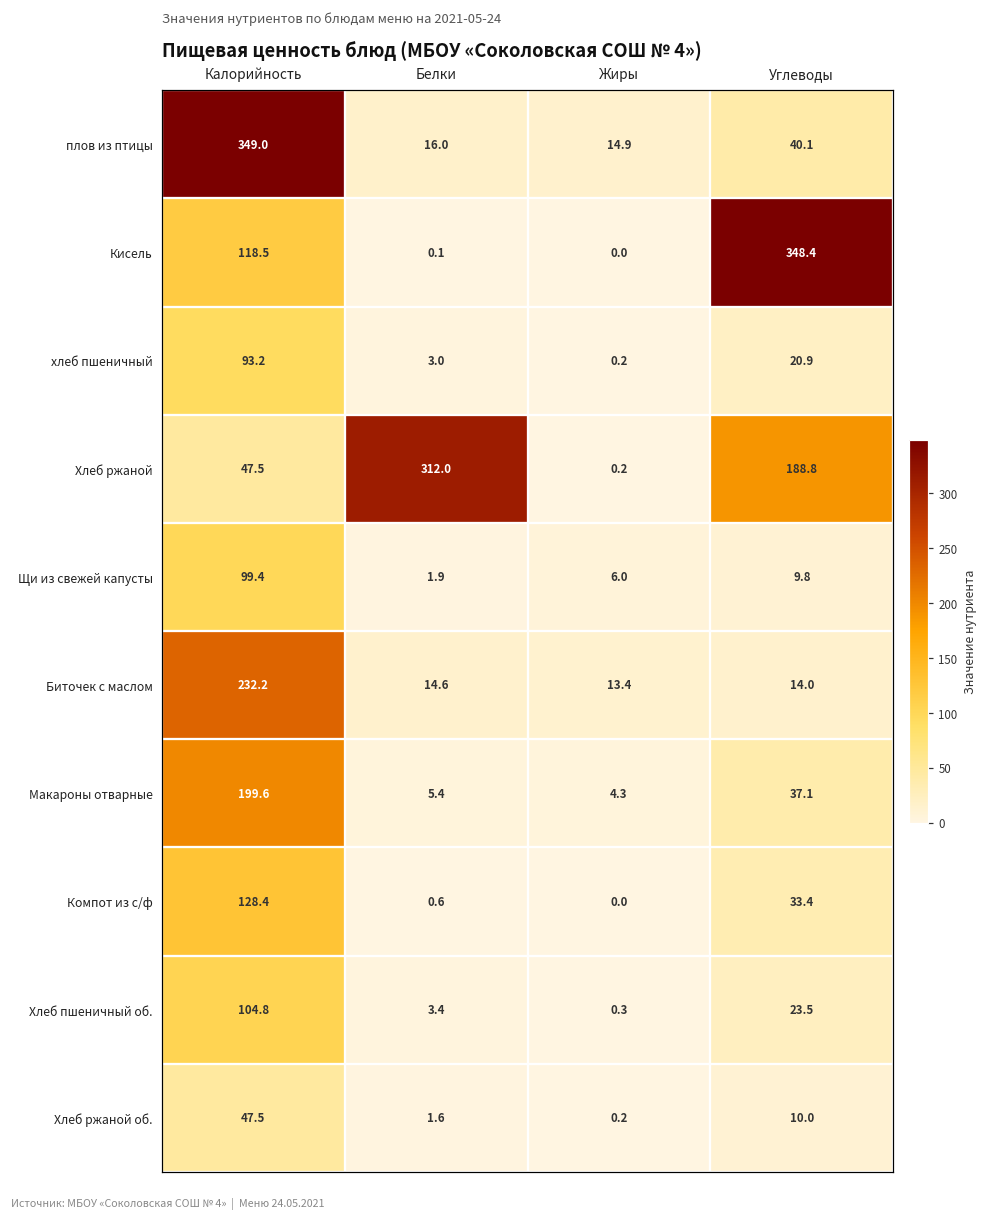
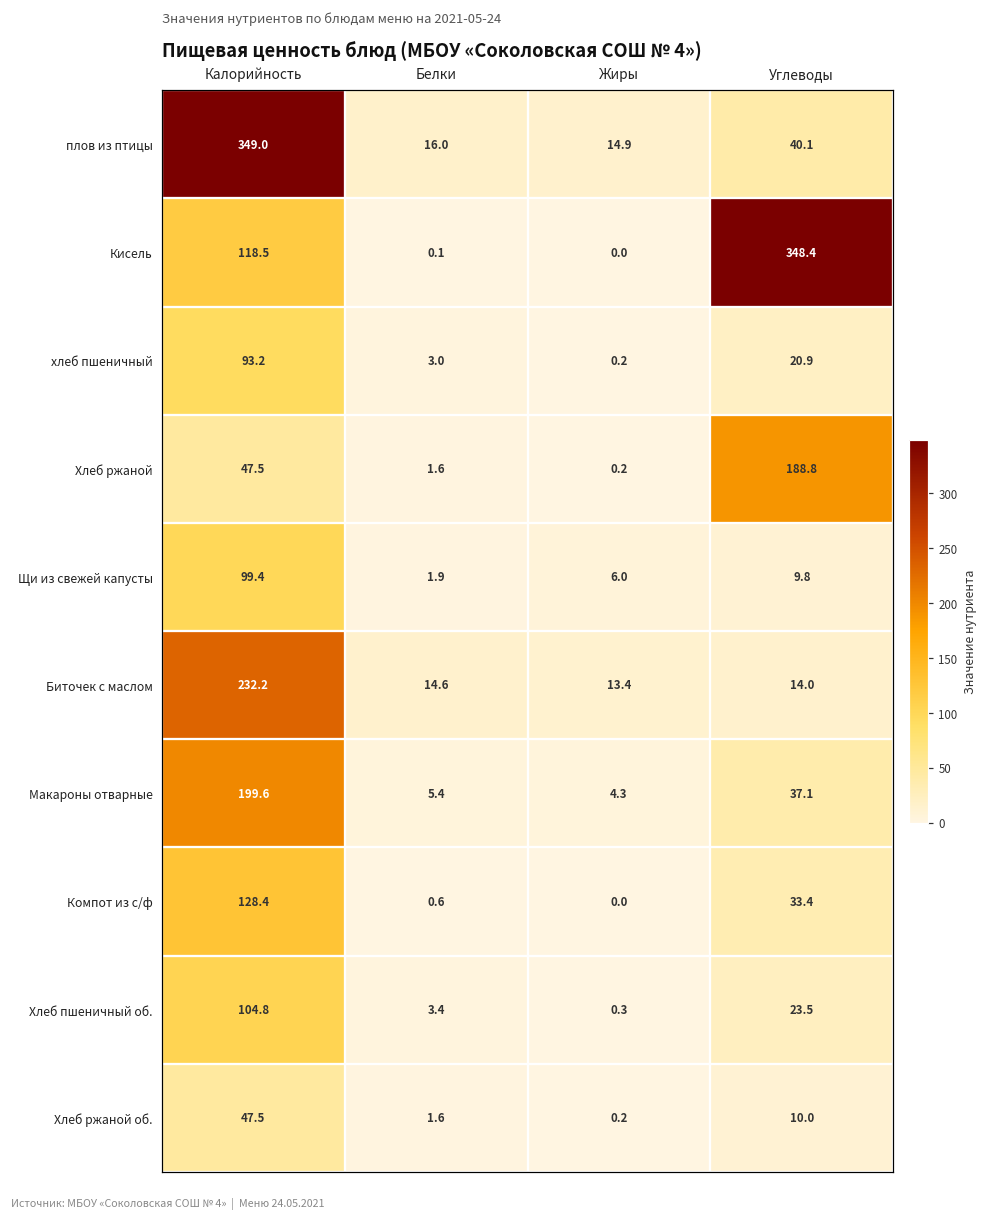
  {
    "плов из птицы": {
      "Калорийность": 349.0,
      "Белки": 16.0,
      "Жиры": 14.9,
      "Углеводы": 40.1
    },
    "Кисель": {
      "Калорийность": 118.5,
      "Белки": 0.1,
      "Жиры": 0.0,
      "Углеводы": 348.4
    },
    "хлеб пшеничный": {
      "Калорийность": 93.2,
      "Белки": 3.0,
      "Жиры": 0.2,
      "Углеводы": 20.9
    },
    "Хлеб ржаной": {
      "Калорийность": 47.5,
-     "Белки": 312.0,
+     "Белки": 1.6,
      "Жиры": 0.2,
      "Углеводы": 188.8
    },
    "Щи из свежей капусты": {
      "Калорийность": 99.4,
      "Белки": 1.9,
      "Жиры": 6.0,
      "Углеводы": 9.8
    },
    "Биточек с маслом": {
      "Калорийность": 232.2,
      "Белки": 14.6,
      "Жиры": 13.4,
      "Углеводы": 14.0
    },
    "Макароны отварные": {
      "Калорийность": 199.6,
      "Белки": 5.4,
      "Жиры": 4.3,
      "Углеводы": 37.1
    },
    "Компот из с/ф": {
      "Калорийность": 128.4,
      "Белки": 0.6,
      "Жиры": 0.0,
      "Углеводы": 33.4
    },
    "Хлеб пшеничный об.": {
      "Калорийность": 104.8,
      "Белки": 3.4,
      "Жиры": 0.3,
      "Углеводы": 23.5
    },
    "Хлеб ржаной об.": {
      "Калорийность": 47.5,
      "Белки": 1.6,
      "Жиры": 0.2,
      "Углеводы": 10.0
    }
  }
